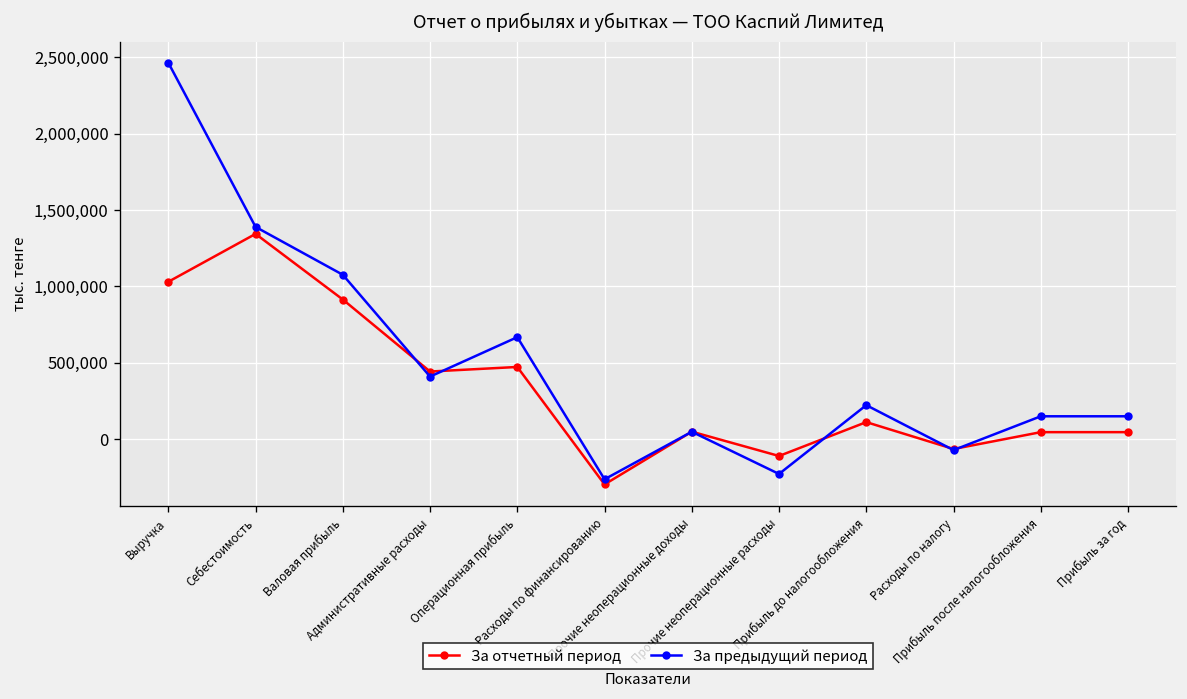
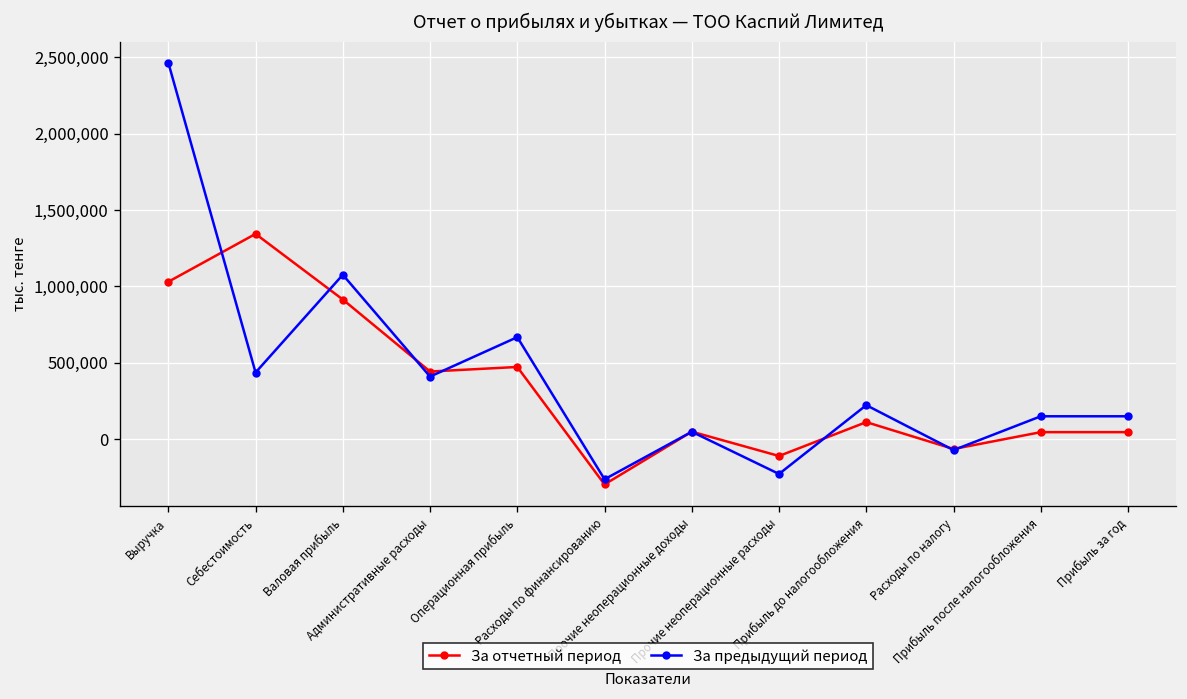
  {
    "За отчетный период": {
      "Выручка": "1,030,000",
      "Себестоимость": "1,340,000",
      "Валовая прибыль": "910,000",
      "Административные расходы": "440,000",
      "Операционная прибыль": "470,000",
      "Расходы по финансированию": "-300,000",
      "Прочие неоперационные расходы": "-110,000",
      "Прибыль до налогообложения": "110,000",
      "Прибыль после налогообложения": "40,000",
      "Прибыль за год": "40,000"
    },
    "За предыдущий период": {
      "Выручка": "2,470,000",
-     "Себестоимость": "1,390,000",
+     "Себестоимость": "440,000",
      "Валовая прибыль": "1,080,000",
      "Административные расходы": "410,000",
      "Операционная прибыль": "670,000",
      "Расходы по финансированию": "-260,000",
      "Прочие неоперационные расходы": "-230,000",
      "Прибыль до налогообложения": "220,000",
      "Прибыль после налогообложения": "150,000",
      "Прибыль за год": "150,000"
    }
  }
